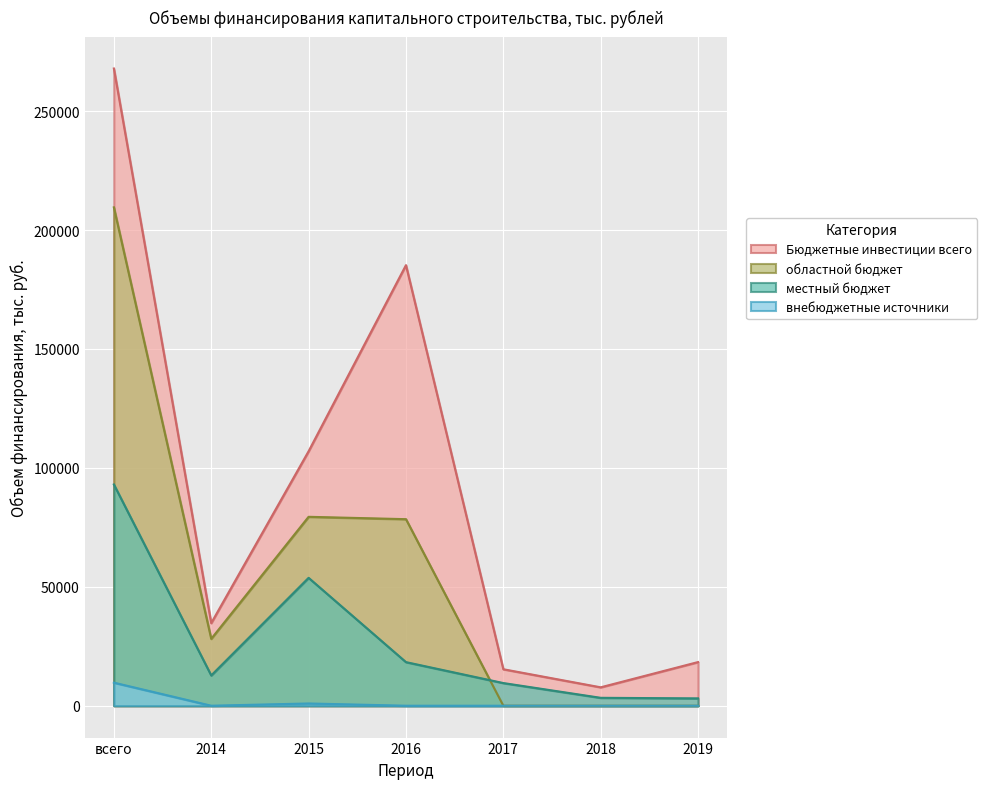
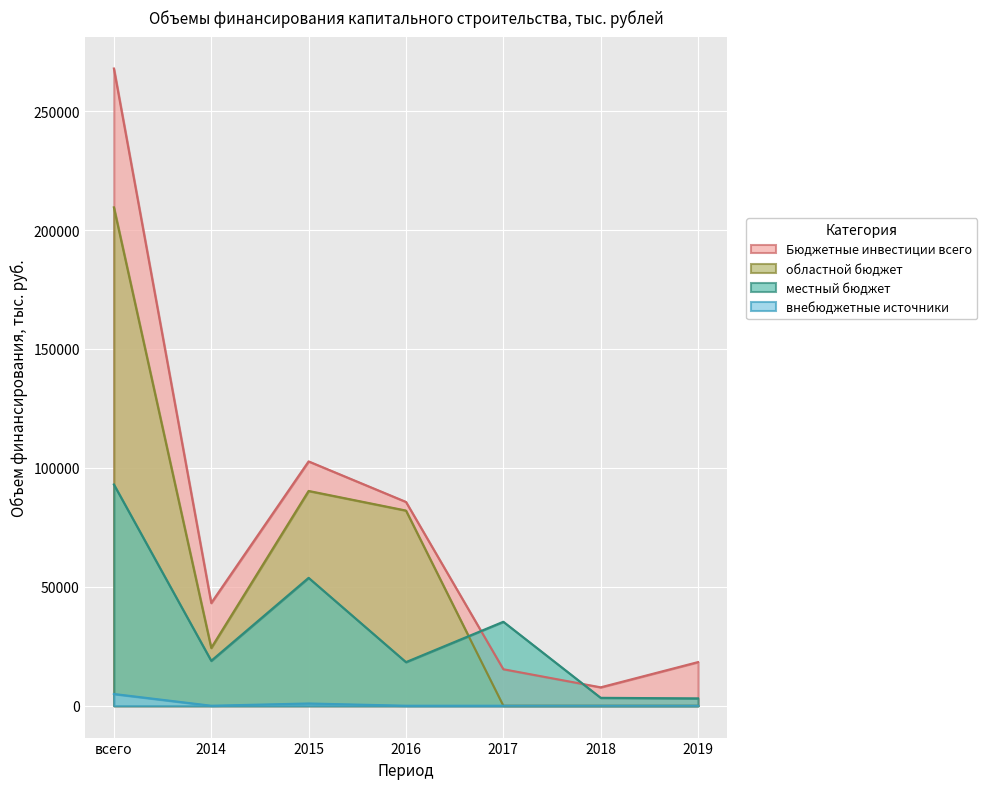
  {
    "Бюджетные инвестиции всего": {
      "всего": 268000,
-     "2014": 35000,
-     "2015": 107000,
-     "2016": 185000,
+     "2014": 43000,
+     "2015": 103000,
+     "2016": 86000,
      "2017": 15000,
      "2018": 8000,
      "2019": 18000
    },
    "областной бюджет": {
      "всего": 210000,
-     "2014": 28000,
-     "2015": 79000,
-     "2016": 78000
+     "2014": 24000,
+     "2015": 90000,
+     "2016": 82000
    },
    "местный бюджет": {
      "всего": 93000,
-     "2014": 13000,
+     "2014": 19000,
      "2015": 54000,
      "2016": 18000,
-     "2017": 10000,
+     "2017": 35000,
      "2018": 3000,
      "2019": 3000
    },
    "внебюджетные источники": {
-     "всего": 10000,
+     "всего": 5000,
      "2014": 0,
      "2015": 1000,
      "2016": 0
    }
  }
